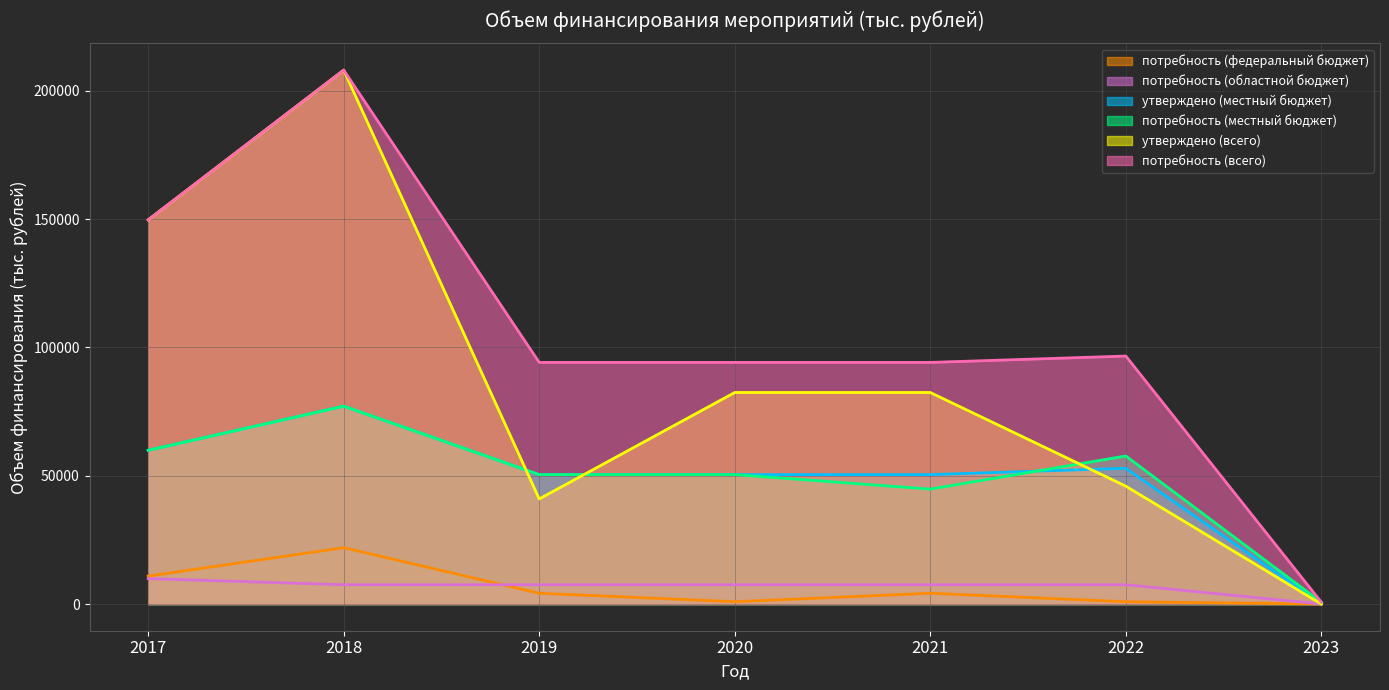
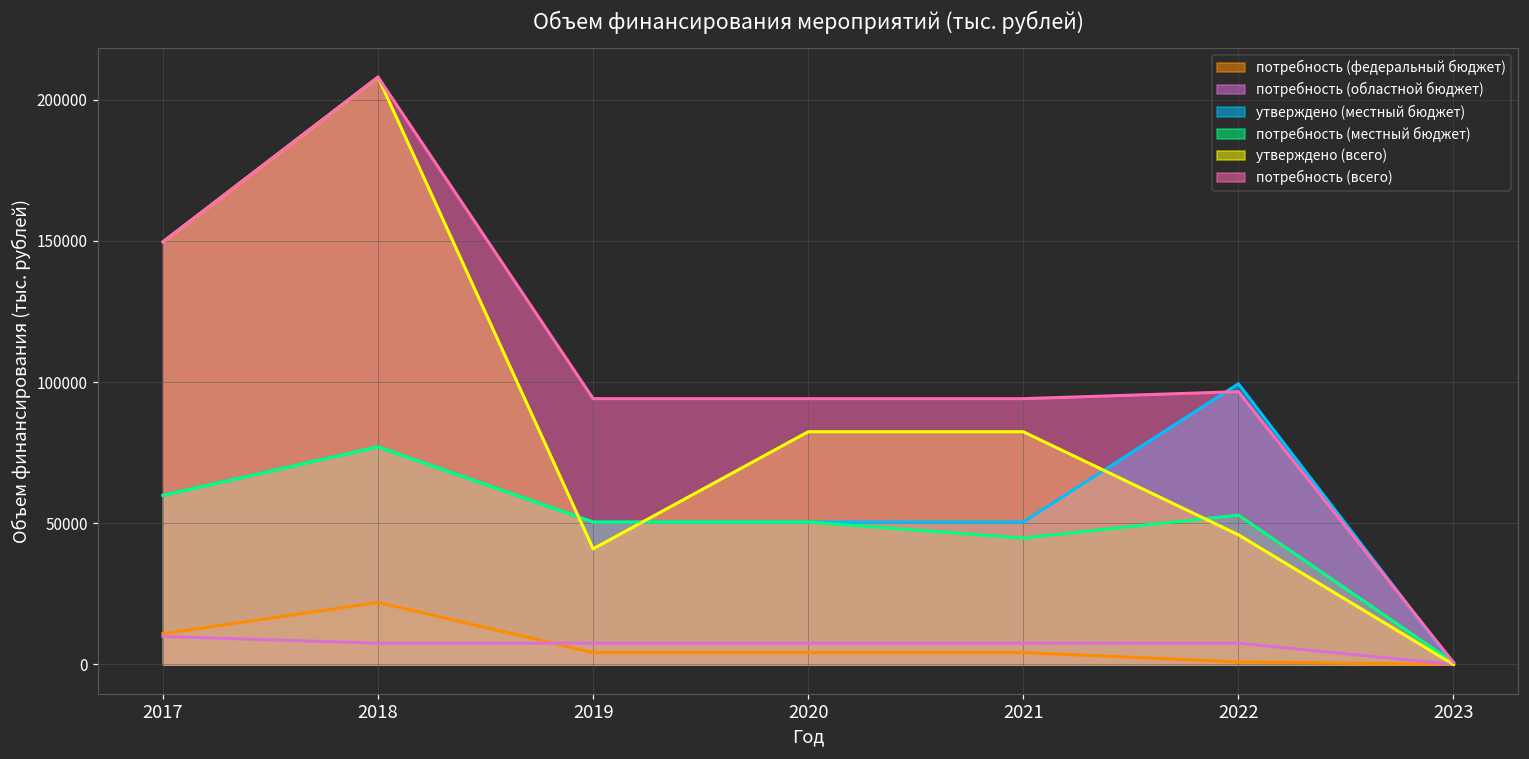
  {
    "потребность (федеральный бюджет)": {
      "2018": 22000,
      "2019": 4000,
-     "2020": 1000,
+     "2020": 4000,
      "2021": 4000,
      "2022": 1000
    },
    "утверждено (местный бюджет)": {
      "2021": 50000,
-     "2022": 53000
+     "2022": 99000
    },
    "потребность (местный бюджет)": {
      "2021": 45000,
-     "2022": 58000
+     "2022": 53000
    },
    "утверждено (всего)": {
      "2019": 41000,
      "2020": 82000,
      "2021": 82000,
      "2022": 46000
    }
  }
